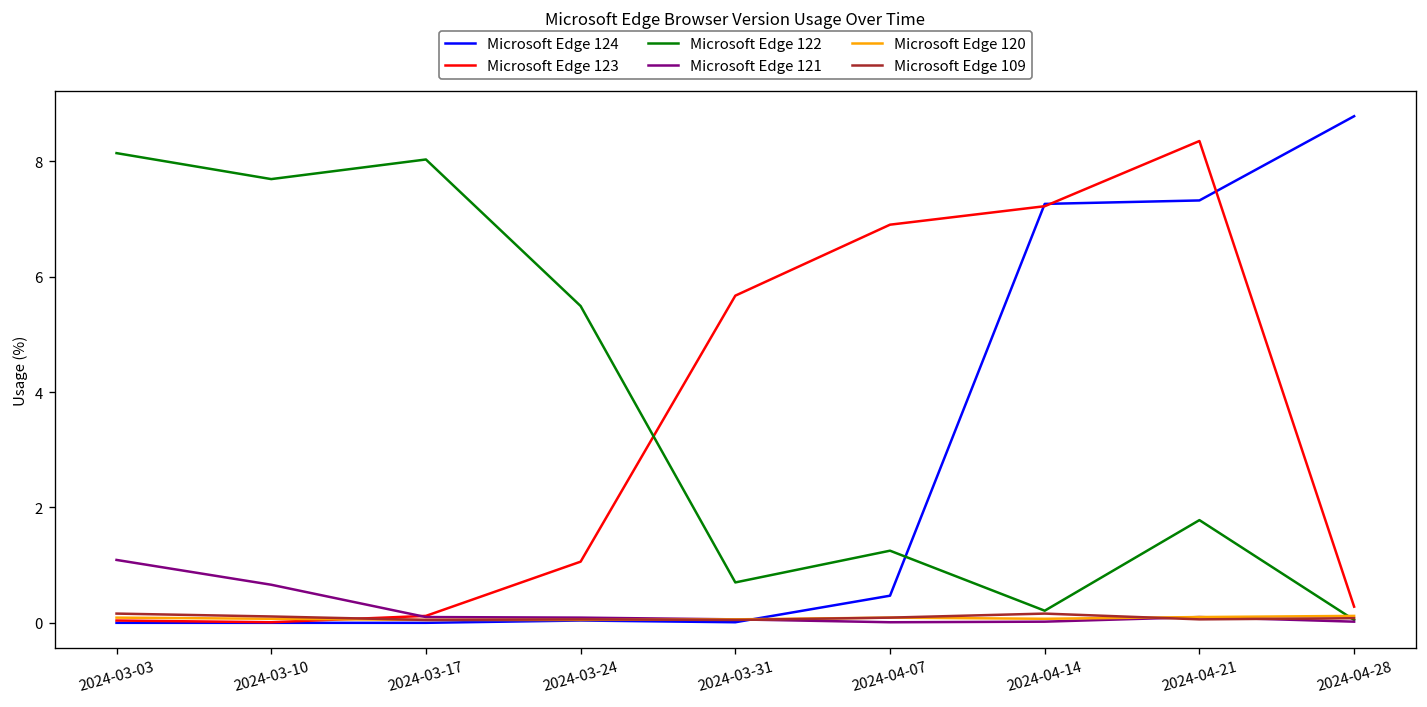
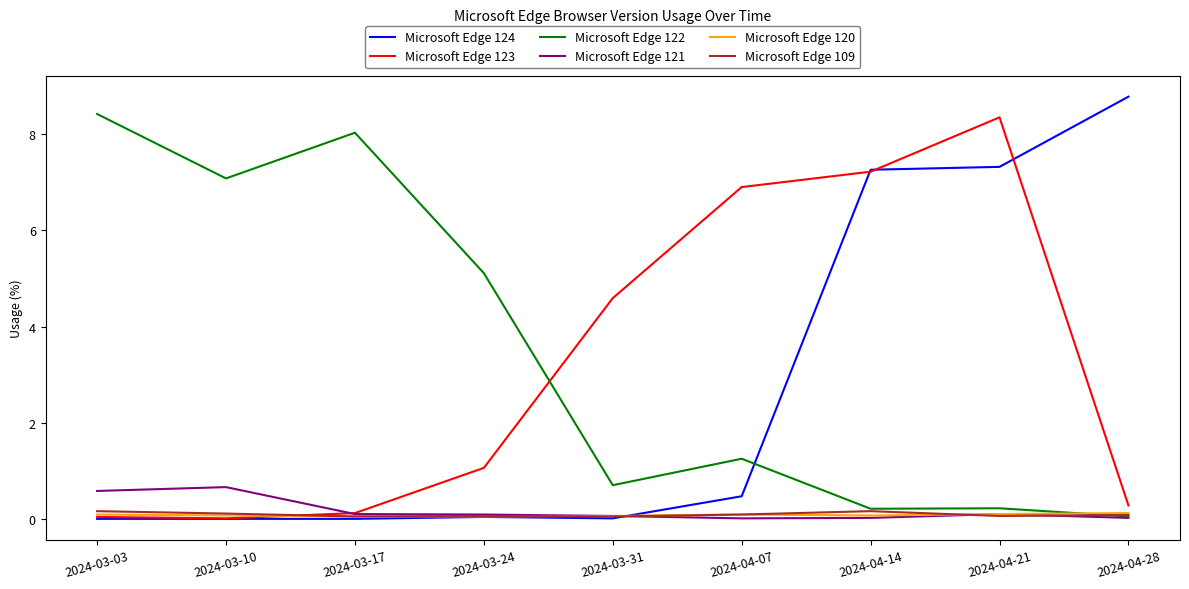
  {
    "Microsoft Edge 124": {
      "2024-04-07": 0.5,
      "2024-04-21": 7.3,
      "2024-04-28": 8.8
    },
    "Microsoft Edge 123": {
      "2024-03-24": 1.1,
-     "2024-03-31": 5.7,
+     "2024-03-31": 4.6,
      "2024-04-07": 6.9,
      "2024-04-21": 8.4,
      "2024-04-28": 0.3
    },
    "Microsoft Edge 122": {
-     "2024-03-03": 8.1,
-     "2024-03-10": 7.7,
+     "2024-03-03": 8.4,
+     "2024-03-10": 7.1,
      "2024-03-17": 8.0,
-     "2024-03-24": 5.5,
+     "2024-03-24": 5.1,
      "2024-03-31": 0.7,
      "2024-04-07": 1.3,
-     "2024-04-21": 1.8
+     "2024-04-21": 0.2
    },
    "Microsoft Edge 121": {
-     "2024-03-03": 1.1,
+     "2024-03-03": 0.6,
      "2024-03-10": 0.7,
      "2024-04-07": 0.0
    },
    "Microsoft Edge 109": {
      "2024-03-03": 0.2
    }
  }
